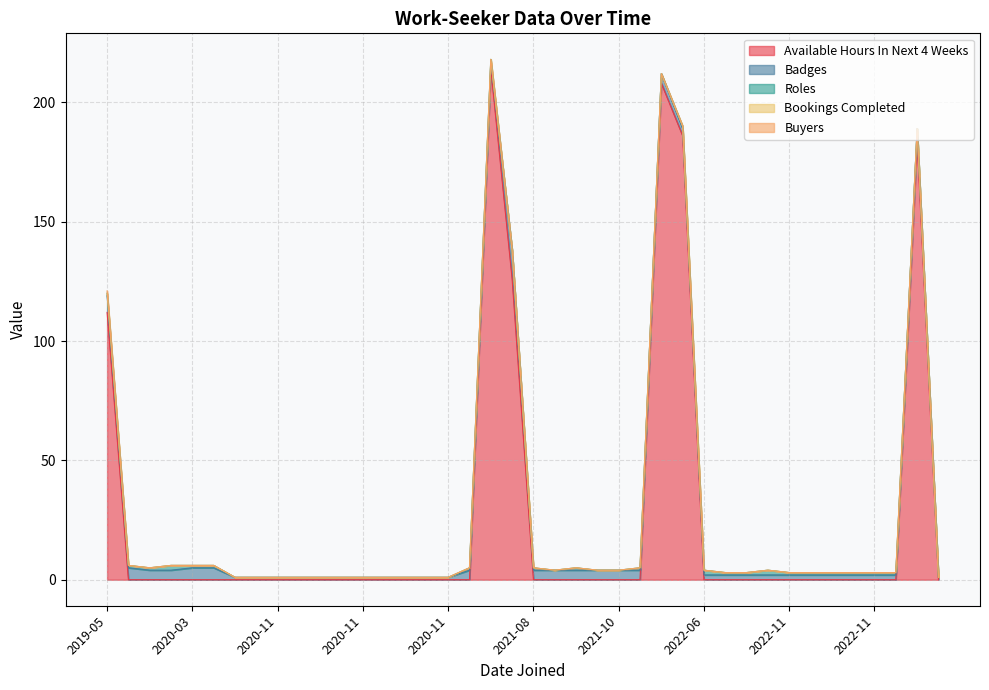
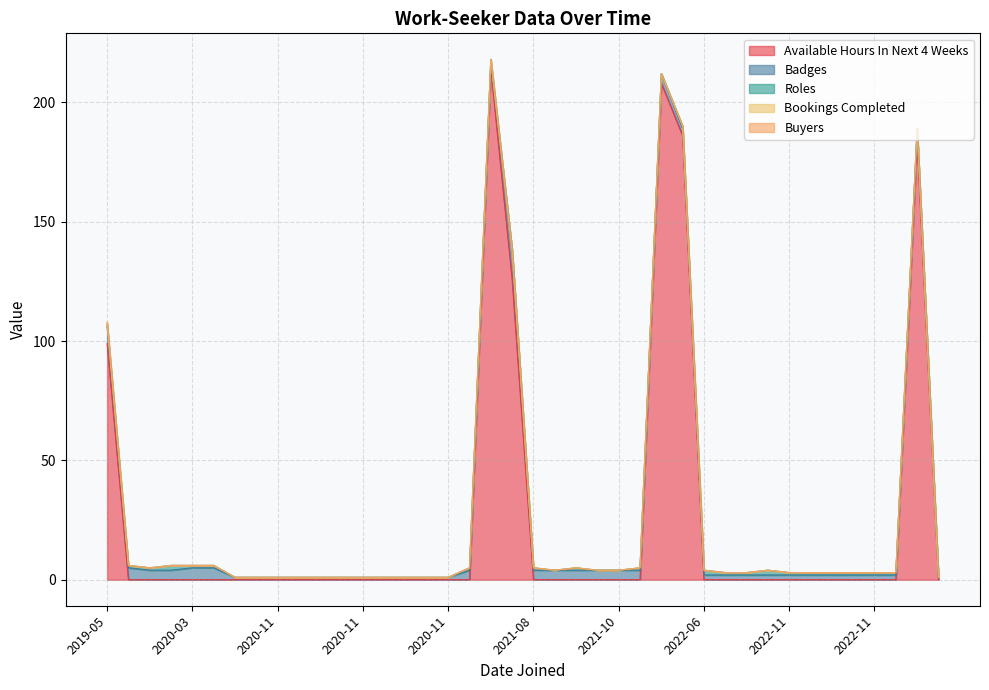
  {
    "Available Hours In Next 4 Weeks": {
-     "2019-05": 112,
+     "2019-05": 99,
      "2020-03": 0,
      "2021-08": 0,
      "2021-10": 0,
      "2022-06": 0
    },
    "Badges": {
      "2022-06": 2
    }
  }
